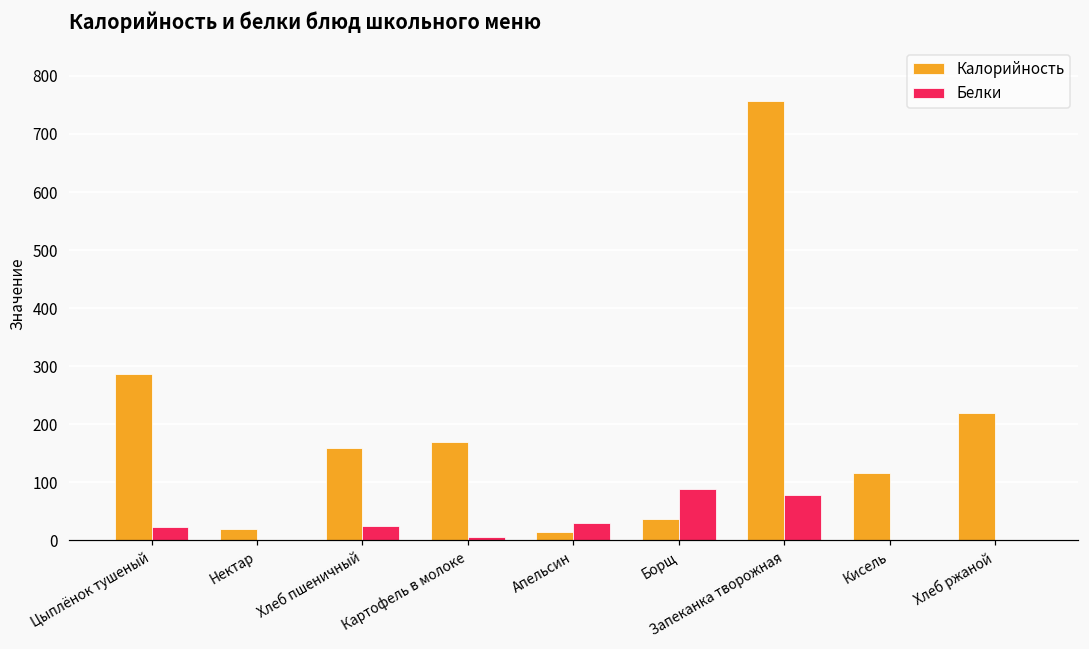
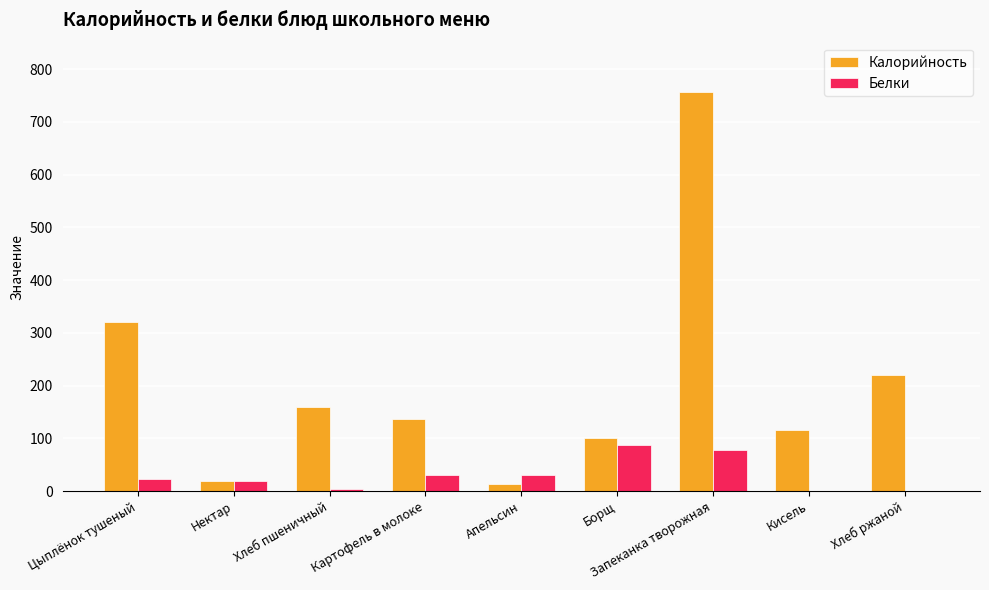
  {
    "Калорийность": {
-     "Цыплёнок тушеный": 290,
+     "Цыплёнок тушеный": 320,
      "Нектар": 20,
      "Хлеб пшеничный": 160,
-     "Картофель в молоке": 170,
+     "Картофель в молоке": 140,
      "Апельсин": 10,
-     "Борщ": 40,
+     "Борщ": 100,
      "Запеканка творожная": 760,
      "Кисель": 120,
      "Хлеб ржаной": 220
    },
    "Белки": {
      "Цыплёнок тушеный": 20,
-     "Нектар": 0,
-     "Хлеб пшеничный": 20,
-     "Картофель в молоке": 0,
+     "Нектар": 20,
+     "Хлеб пшеничный": 0,
+     "Картофель в молоке": 30,
      "Апельсин": 30,
      "Борщ": 90,
      "Запеканка творожная": 80,
      "Кисель": 0,
      "Хлеб ржаной": 0
    }
  }
